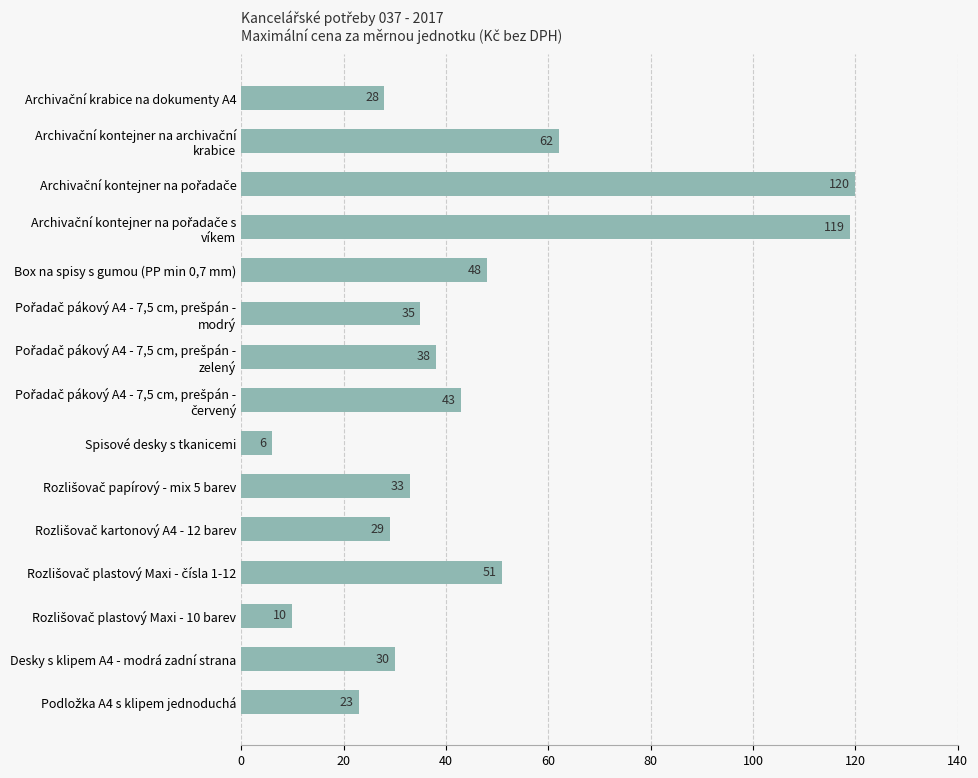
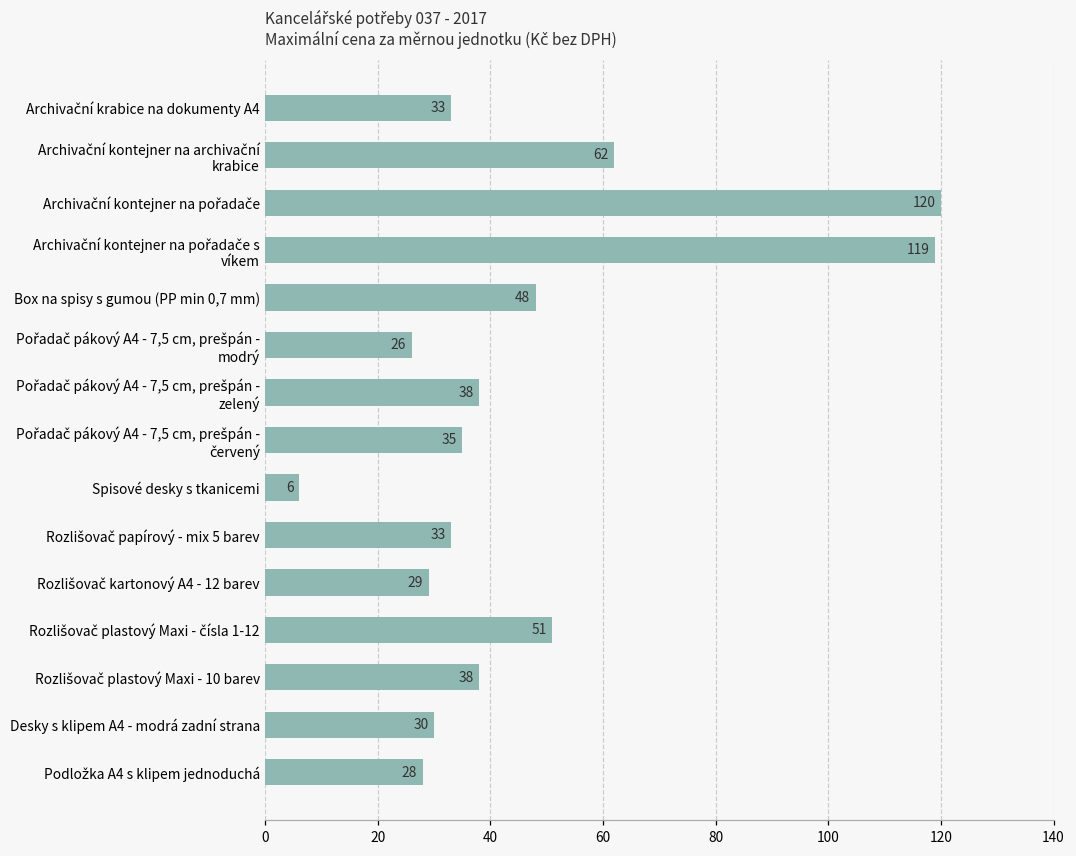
  {
-   "Archivační krabice na dokumenty A4": 28,
+   "Archivační krabice na dokumenty A4": 33,
    "Archivační kontejner na archivační krabice": 62,
    "Archivační kontejner na pořadače": 120,
    "Archivační kontejner na pořadače s víkem": 119,
    "Box na spisy s gumou (PP min 0,7 mm)": 48,
-   "Pořadač pákový A4 - 7,5 cm, prešpán - modrý": 35,
+   "Pořadač pákový A4 - 7,5 cm, prešpán - modrý": 26,
    "Pořadač pákový A4 - 7,5 cm, prešpán - zelený": 38,
-   "Pořadač pákový A4 - 7,5 cm, prešpán - červený": 43,
+   "Pořadač pákový A4 - 7,5 cm, prešpán - červený": 35,
    "Spisové desky s tkanicemi": 6,
    "Rozlišovač papírový - mix 5 barev": 33,
    "Rozlišovač kartonový A4 - 12 barev": 29,
    "Rozlišovač plastový Maxi - čísla 1-12": 51,
-   "Rozlišovač plastový Maxi - 10 barev": 10,
+   "Rozlišovač plastový Maxi - 10 barev": 38,
    "Desky s klipem A4 - modrá zadní strana": 30,
-   "Podložka A4 s klipem jednoduchá": 23
+   "Podložka A4 s klipem jednoduchá": 28
  }
